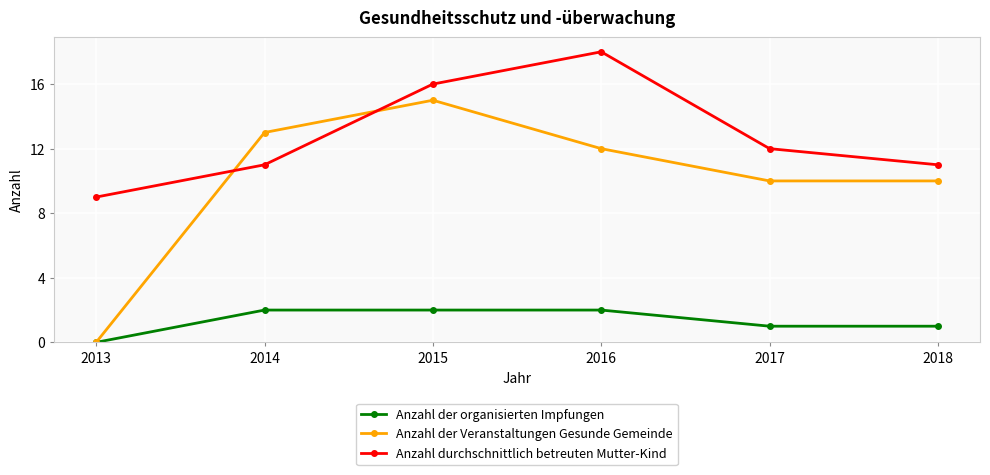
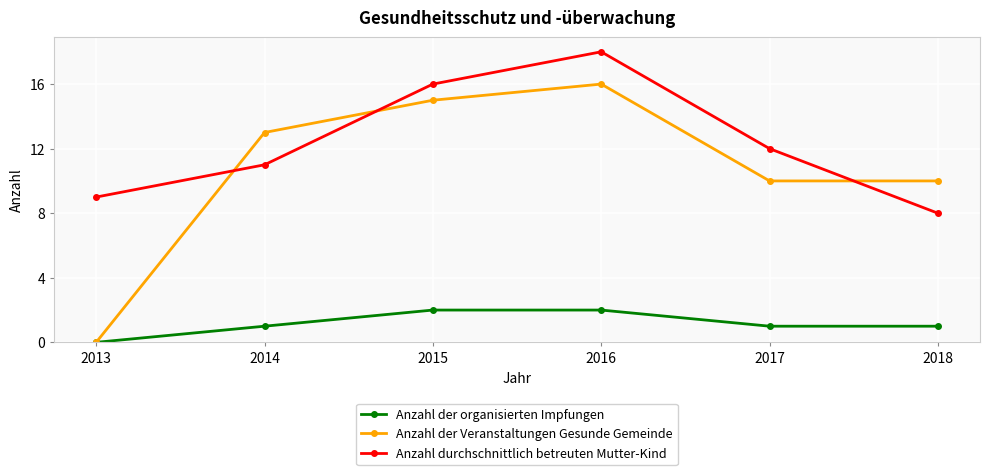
  {
    "Anzahl der organisierten Impfungen": {
-     "2014": 2,
+     "2014": 1,
      "2015": 2,
      "2016": 2,
      "2017": 1,
      "2018": 1
    },
    "Anzahl der Veranstaltungen Gesunde Gemeinde": {
      "2014": 13,
      "2015": 15,
-     "2016": 12,
+     "2016": 16,
      "2017": 10,
      "2018": 10
    },
    "Anzahl durchschnittlich betreuten Mutter-Kind": {
      "2013": 9,
      "2014": 11,
      "2015": 16,
      "2016": 18,
      "2017": 12,
-     "2018": 11
+     "2018": 8
    }
  }
